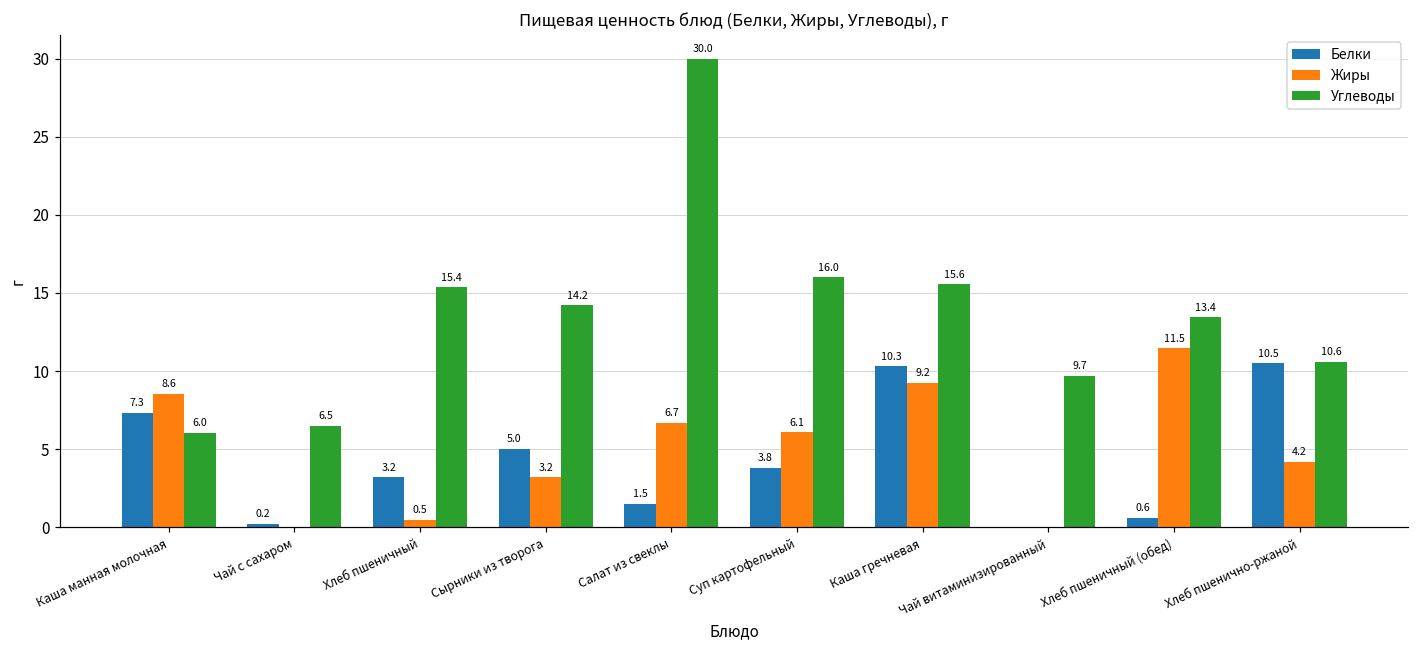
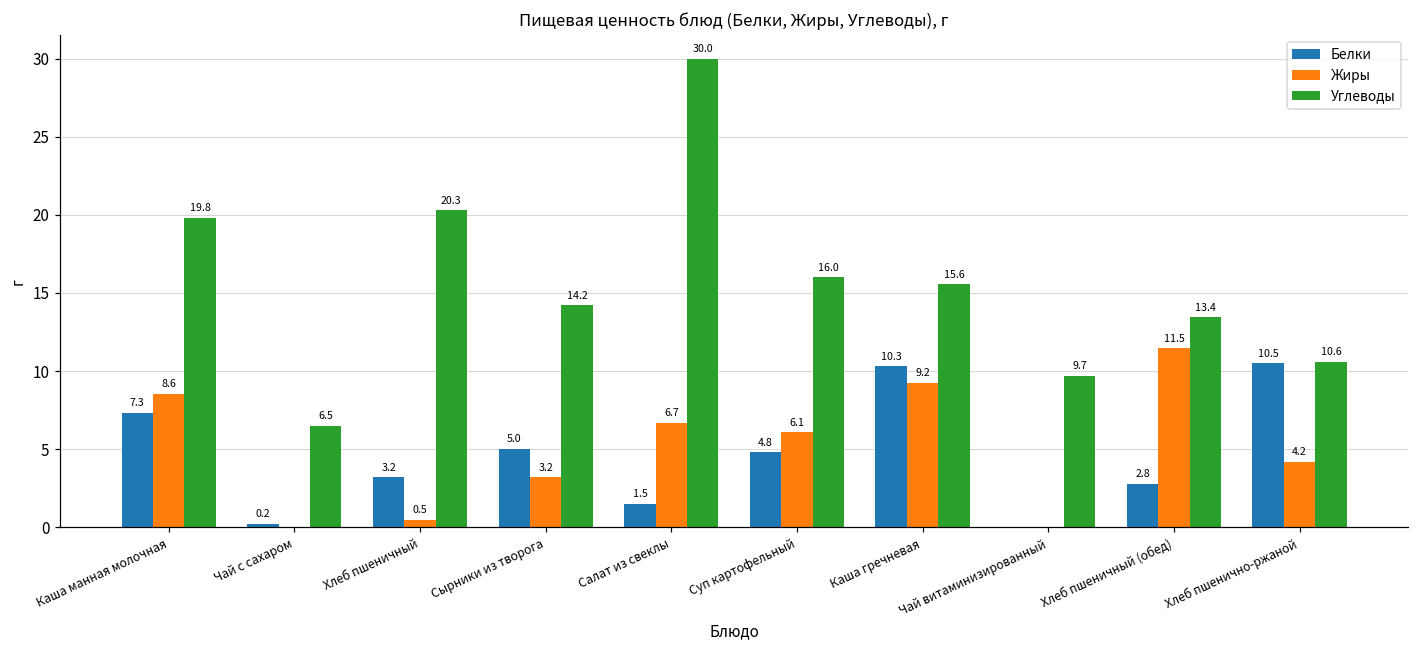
  {
    "Белки": {
      "Каша манная молочная": 7.3,
      "Чай с сахаром": 0.2,
      "Хлеб пшеничный": 3.2,
      "Сырники из творога": 5.0,
      "Салат из свеклы": 1.5,
-     "Суп картофельный": 3.8,
+     "Суп картофельный": 4.8,
      "Каша гречневая": 10.3,
-     "Хлеб пшеничный (обед)": 0.6,
+     "Хлеб пшеничный (обед)": 2.8,
      "Хлеб пшенично-ржаной": 10.5
    },
    "Жиры": {
      "Каша манная молочная": 8.6,
      "Хлеб пшеничный": 0.5,
      "Сырники из творога": 3.2,
      "Салат из свеклы": 6.7,
      "Суп картофельный": 6.1,
      "Каша гречневая": 9.2,
      "Хлеб пшеничный (обед)": 11.5,
      "Хлеб пшенично-ржаной": 4.2
    },
    "Углеводы": {
-     "Каша манная молочная": 6.0,
+     "Каша манная молочная": 19.8,
      "Чай с сахаром": 6.5,
-     "Хлеб пшеничный": 15.4,
+     "Хлеб пшеничный": 20.3,
      "Сырники из творога": 14.2,
      "Салат из свеклы": 30.0,
      "Суп картофельный": 16.0,
      "Каша гречневая": 15.6,
      "Чай витаминизированный": 9.7,
      "Хлеб пшеничный (обед)": 13.4,
      "Хлеб пшенично-ржаной": 10.6
    }
  }
